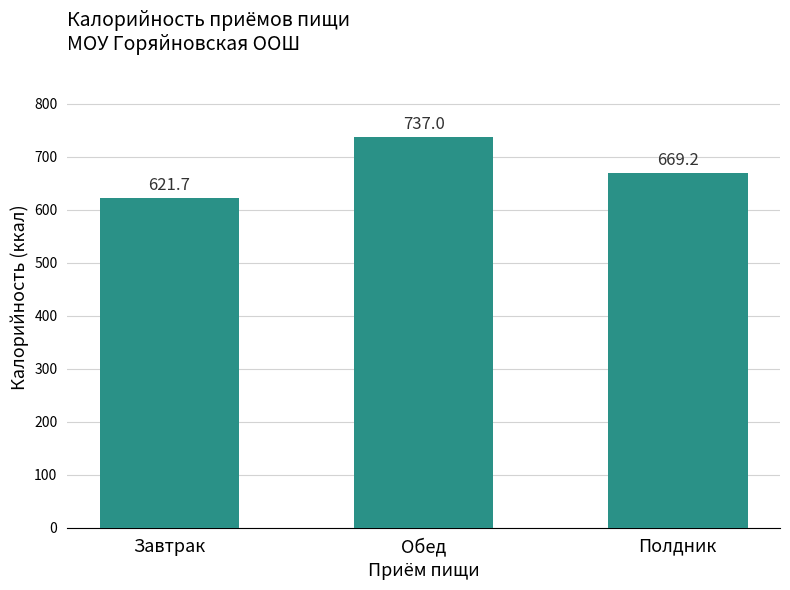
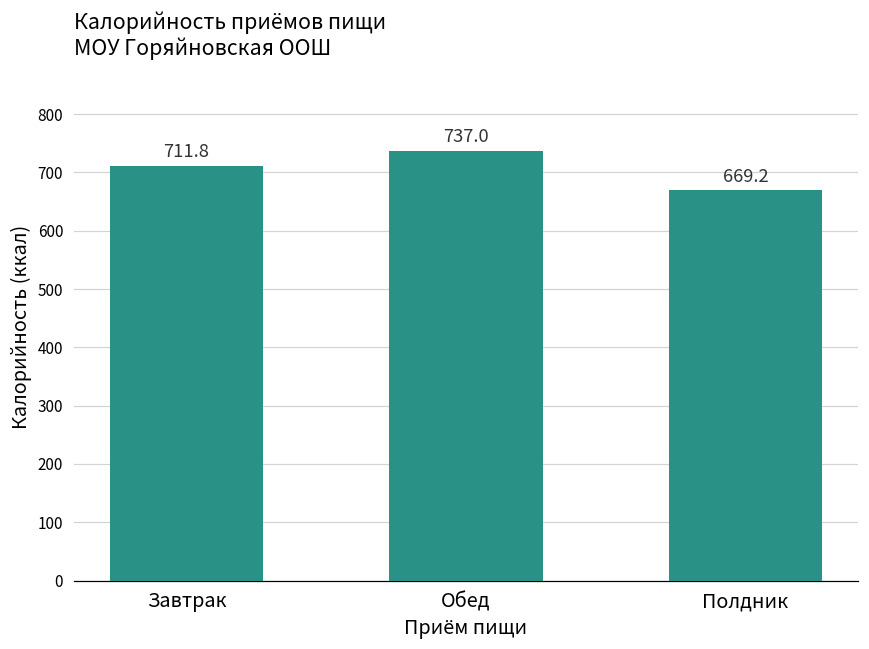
  {
-   "Завтрак": 621.7,
+   "Завтрак": 711.8,
    "Обед": 737.0,
    "Полдник": 669.2
  }
